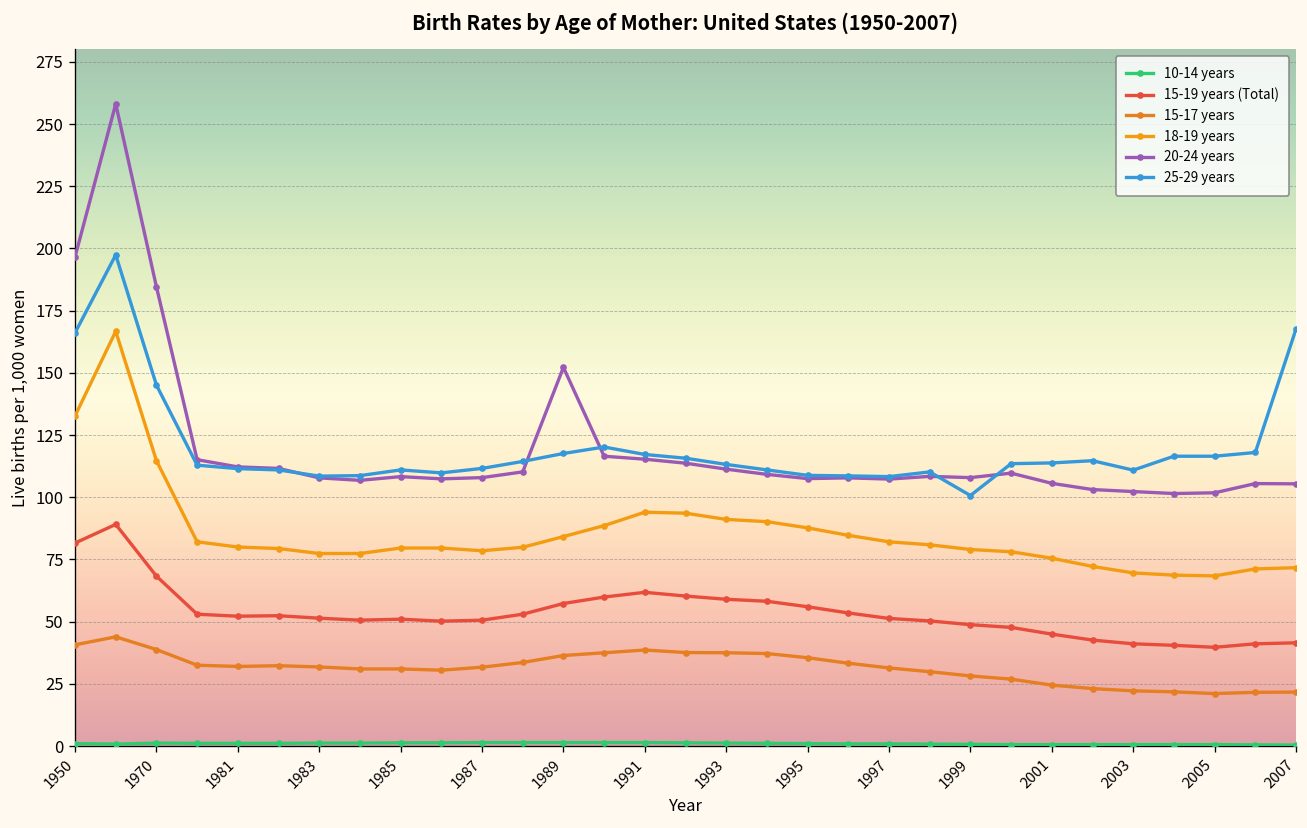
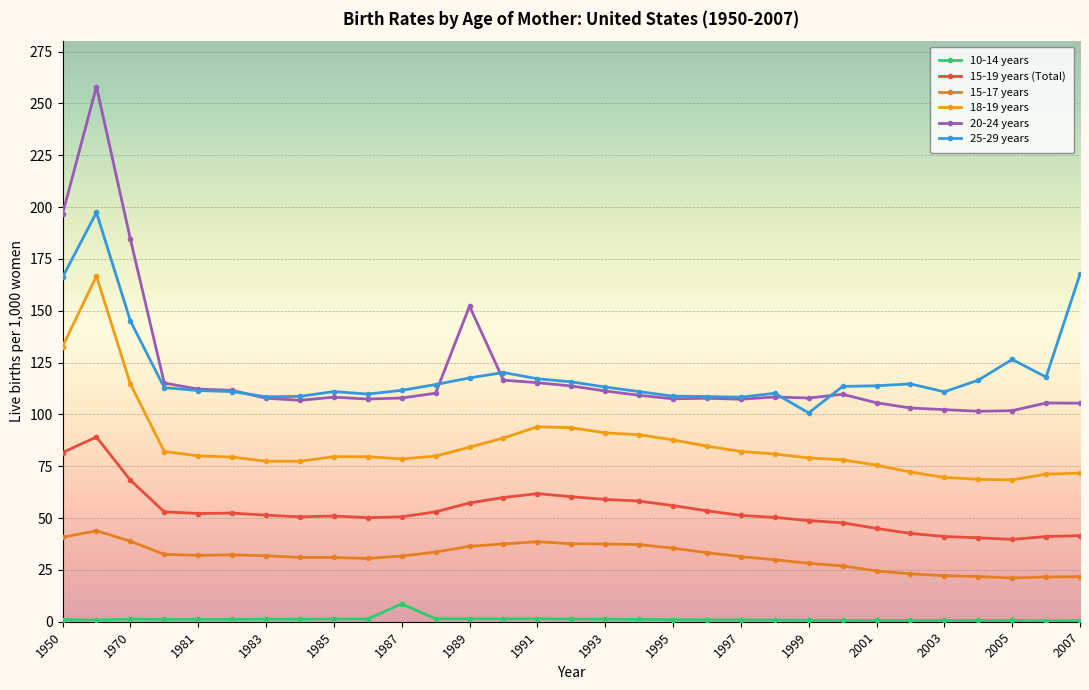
  {
    "10-14 years": {
      "1950": 1,
      "1970": 1,
      "1981": 1,
      "1983": 1,
      "1985": 1,
-     "1987": 1,
+     "1987": 9,
      "1989": 1,
      "1991": 1,
      "1993": 1,
      "1995": 1,
      "1997": 1,
      "1999": 1,
      "2001": 1,
      "2003": 1,
      "2005": 1,
      "2007": 0
    },
    "20-24 years": {
      "1950": 197,
      "1970": 185,
      "1985": 108,
      "1987": 108,
      "1989": 152,
      "1991": 115,
      "1993": 111,
      "1995": 108,
      "1999": 108,
      "2001": 106,
      "2003": 102,
      "2005": 102,
      "2007": 105
    },
    "25-29 years": {
      "1950": 166,
      "1970": 145,
      "1985": 111,
      "1987": 112,
      "1989": 118,
      "1991": 117,
      "1993": 113,
      "1995": 109,
      "1999": 101,
      "2001": 114,
      "2003": 111,
-     "2005": 117,
+     "2005": 127,
      "2007": 168
    }
  }
